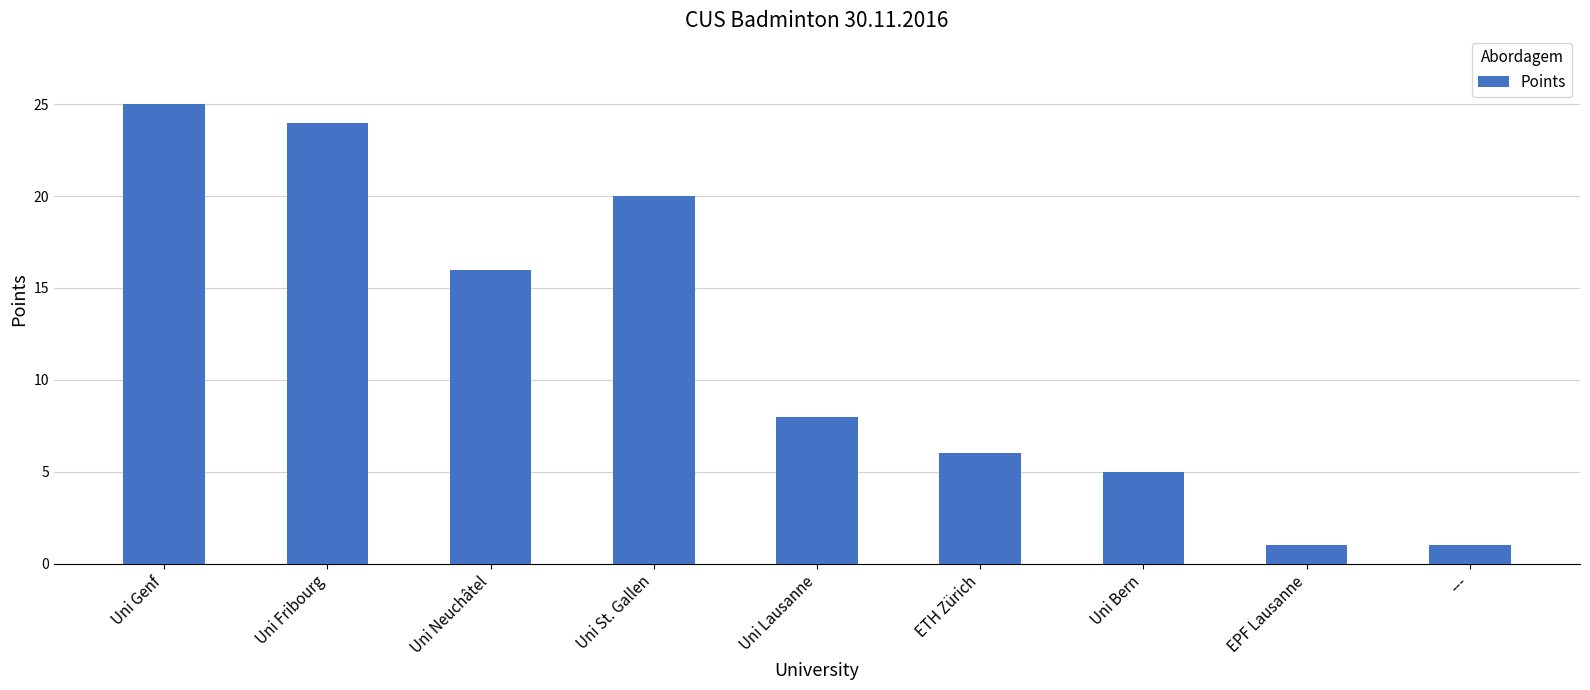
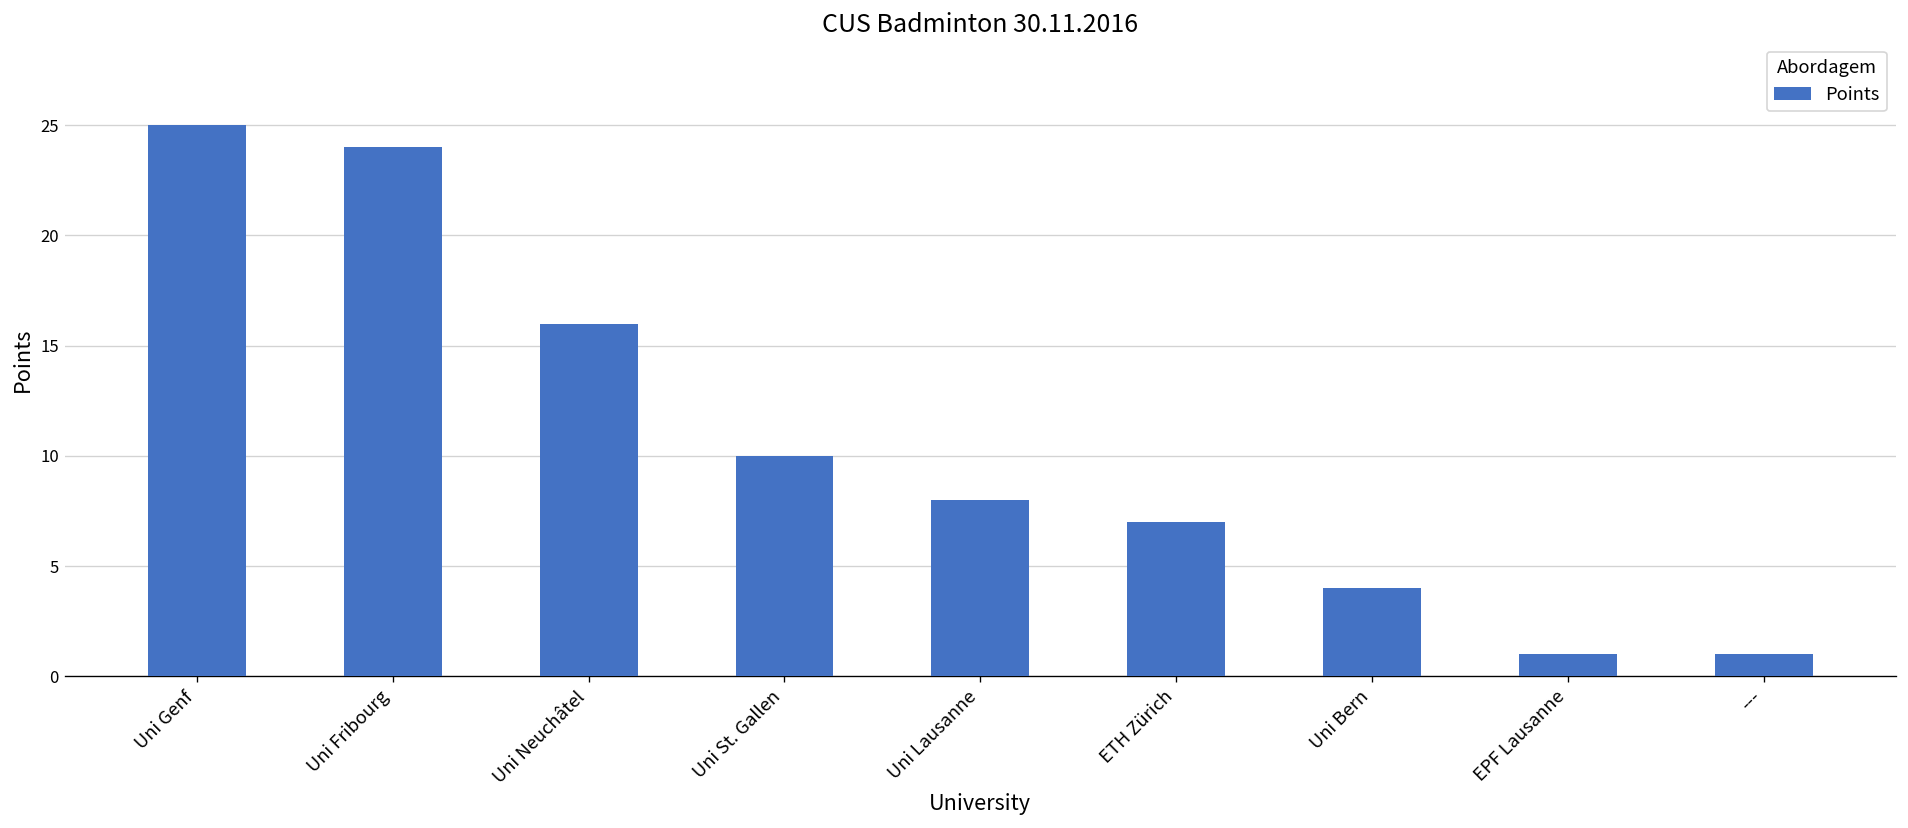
  {
    "Uni Genf": 25,
    "Uni Fribourg": 24,
    "Uni Neuchâtel": 16,
-   "Uni St. Gallen": 20,
+   "Uni St. Gallen": 10,
    "Uni Lausanne": 8,
-   "ETH Zürich": 6,
-   "Uni Bern": 5,
+   "ETH Zürich": 7,
+   "Uni Bern": 4,
    "EPF Lausanne": 1,
    "---": 1
  }
